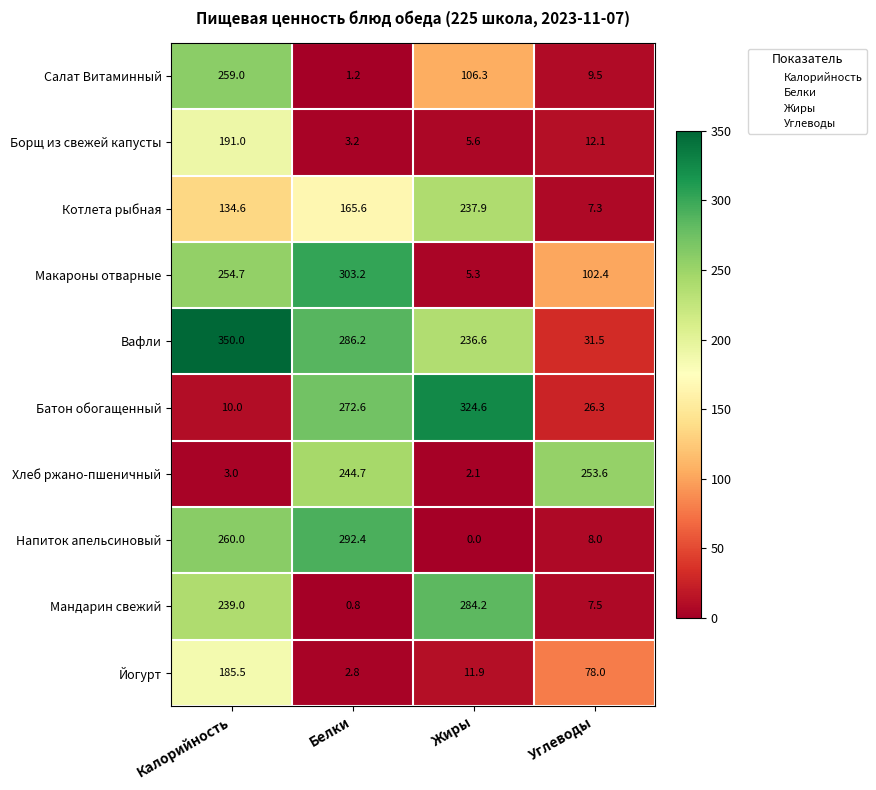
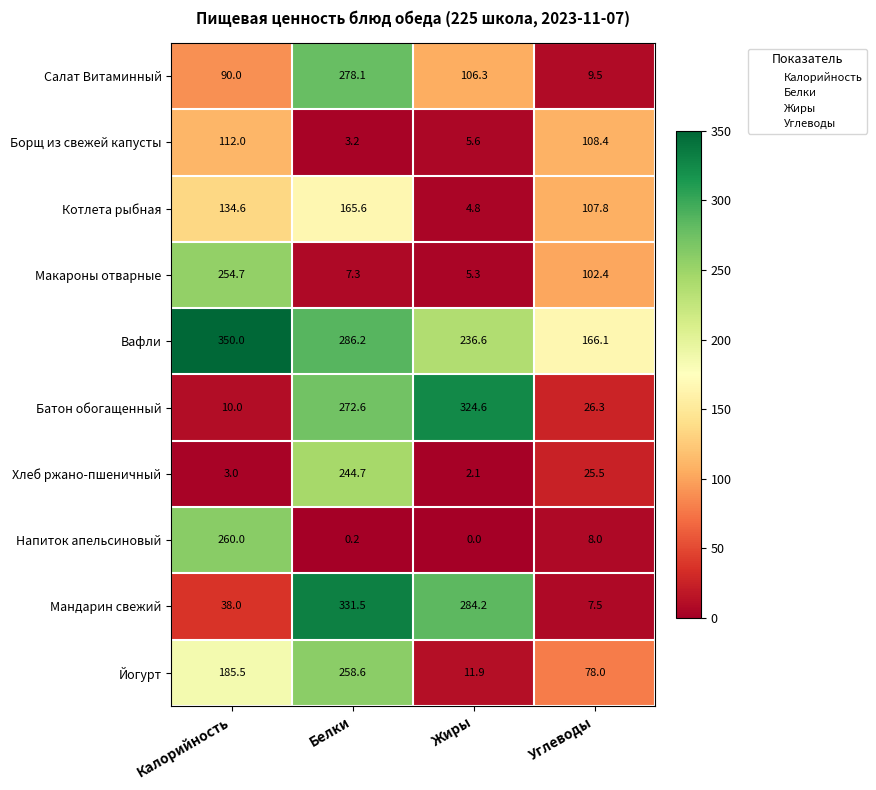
  {
    "Салат Витаминный": {
-     "Калорийность": 259.0,
-     "Белки": 1.2,
+     "Калорийность": 90.0,
+     "Белки": 278.1,
      "Жиры": 106.3,
      "Углеводы": 9.5
    },
    "Борщ из свежей капусты": {
-     "Калорийность": 191.0,
+     "Калорийность": 112.0,
      "Белки": 3.2,
      "Жиры": 5.6,
-     "Углеводы": 12.1
+     "Углеводы": 108.4
    },
    "Котлета рыбная": {
      "Калорийность": 134.6,
      "Белки": 165.6,
-     "Жиры": 237.9,
-     "Углеводы": 7.3
+     "Жиры": 4.8,
+     "Углеводы": 107.8
    },
    "Макароны отварные": {
      "Калорийность": 254.7,
-     "Белки": 303.2,
+     "Белки": 7.3,
      "Жиры": 5.3,
      "Углеводы": 102.4
    },
    "Вафли": {
      "Калорийность": 350.0,
      "Белки": 286.2,
      "Жиры": 236.6,
-     "Углеводы": 31.5
+     "Углеводы": 166.1
    },
    "Батон обогащенный": {
      "Калорийность": 10.0,
      "Белки": 272.6,
      "Жиры": 324.6,
      "Углеводы": 26.3
    },
    "Хлеб ржано-пшеничный": {
      "Калорийность": 3.0,
      "Белки": 244.7,
      "Жиры": 2.1,
-     "Углеводы": 253.6
+     "Углеводы": 25.5
    },
    "Напиток апельсиновый": {
      "Калорийность": 260.0,
-     "Белки": 292.4,
+     "Белки": 0.2,
      "Жиры": 0.0,
      "Углеводы": 8.0
    },
    "Мандарин свежий": {
-     "Калорийность": 239.0,
-     "Белки": 0.8,
+     "Калорийность": 38.0,
+     "Белки": 331.5,
      "Жиры": 284.2,
      "Углеводы": 7.5
    },
    "Йогурт": {
      "Калорийность": 185.5,
-     "Белки": 2.8,
+     "Белки": 258.6,
      "Жиры": 11.9,
      "Углеводы": 78.0
    }
  }
